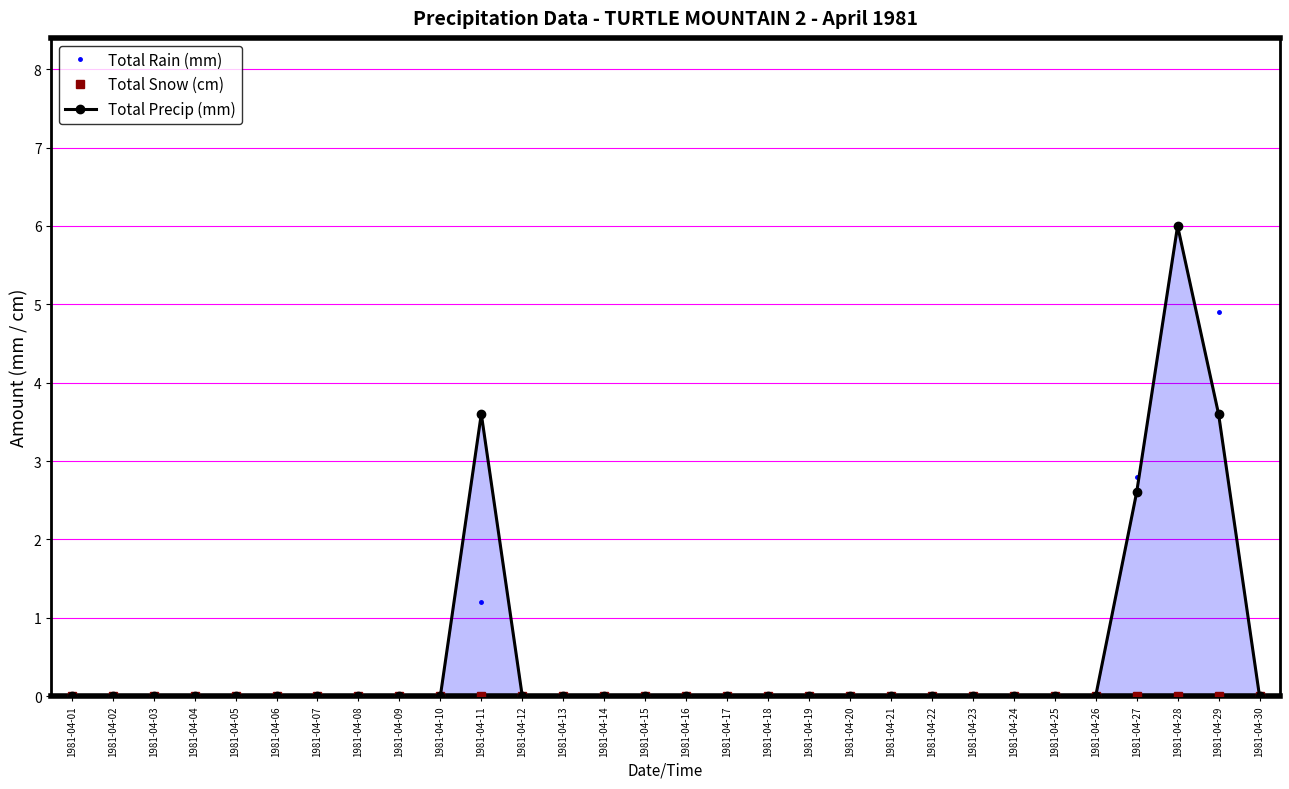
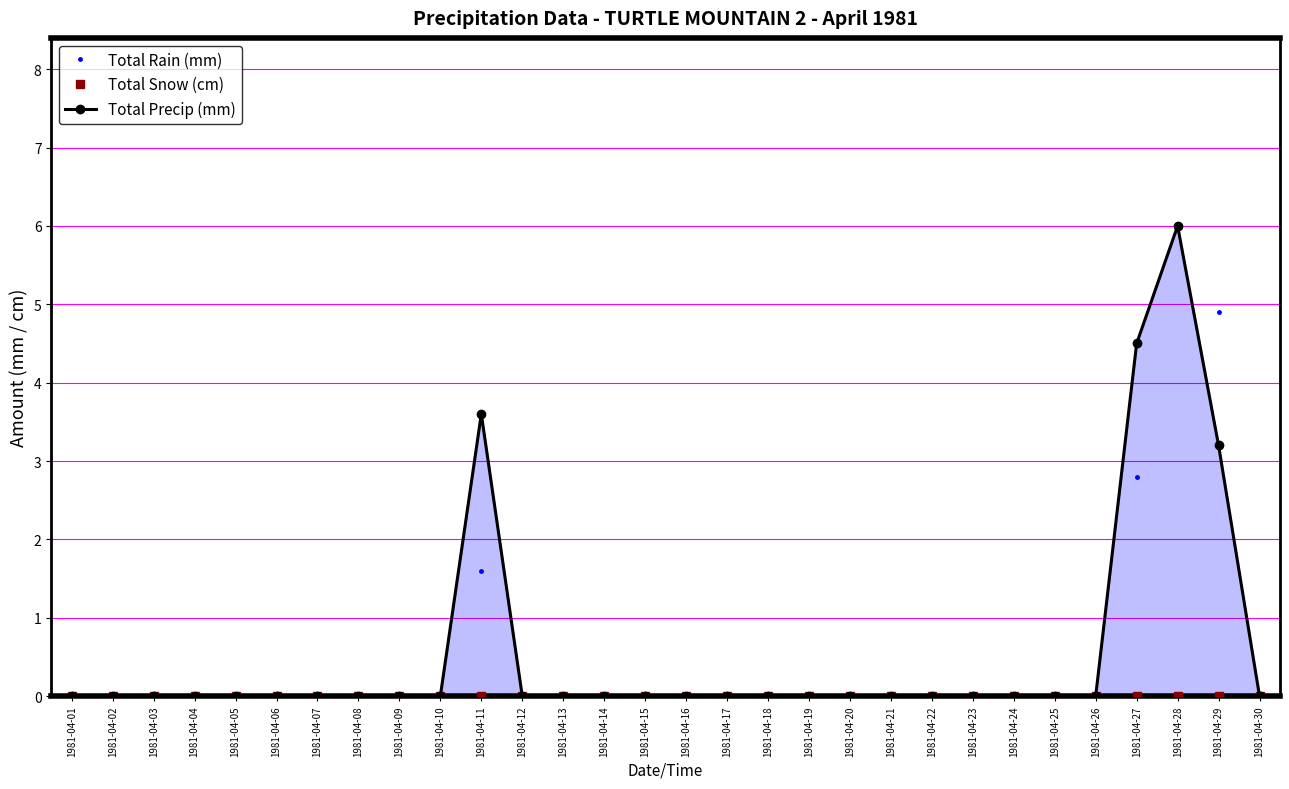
  {
    "Total Rain (mm)": {
-     "1981-04-11": 1.2,
+     "1981-04-11": 1.6,
      "1981-04-27": 2.8,
      "1981-04-29": 4.9
    },
    "Total Snow (cm)": {
      "1981-04-11": 0.0,
      "1981-04-27": 0.0,
      "1981-04-28": 0.0,
      "1981-04-29": 0.0
    },
    "Total Precip (mm)": {
      "1981-04-11": 3.6,
-     "1981-04-27": 2.6,
-     "1981-04-29": 3.6
+     "1981-04-27": 4.5,
+     "1981-04-29": 3.2
    }
  }
